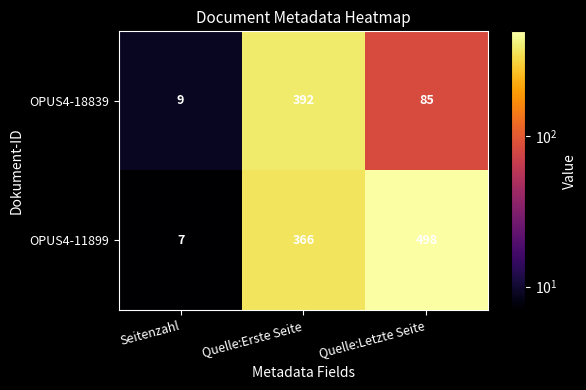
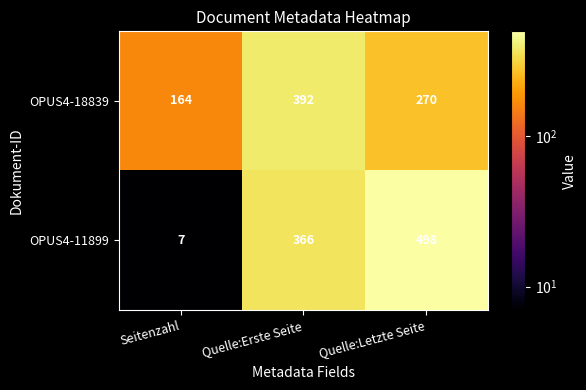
  {
    "OPUS4-18839": {
-     "Seitenzahl": 9,
+     "Seitenzahl": 164,
      "Quelle:Erste Seite": 392,
-     "Quelle:Letzte Seite": 85
+     "Quelle:Letzte Seite": 270
    },
    "OPUS4-11899": {
      "Seitenzahl": 7,
      "Quelle:Erste Seite": 366,
      "Quelle:Letzte Seite": 498
    }
  }
